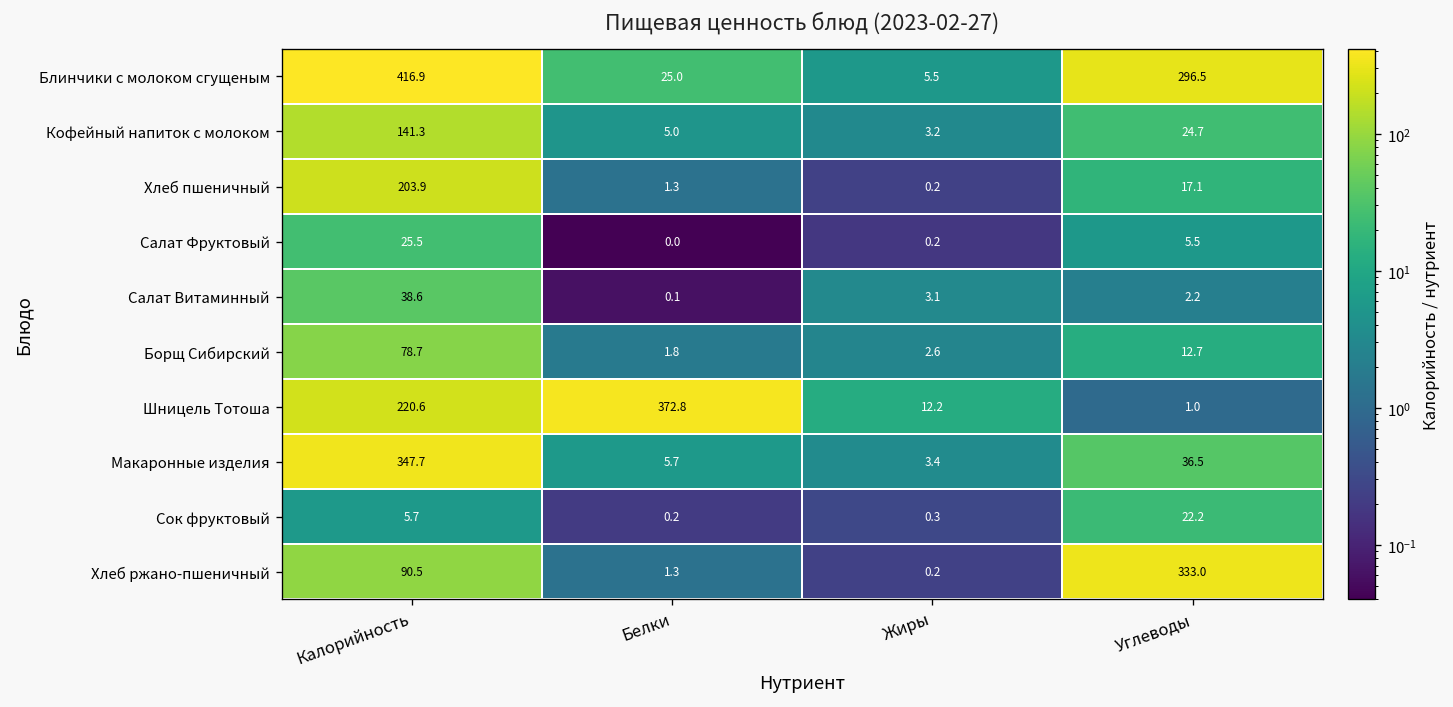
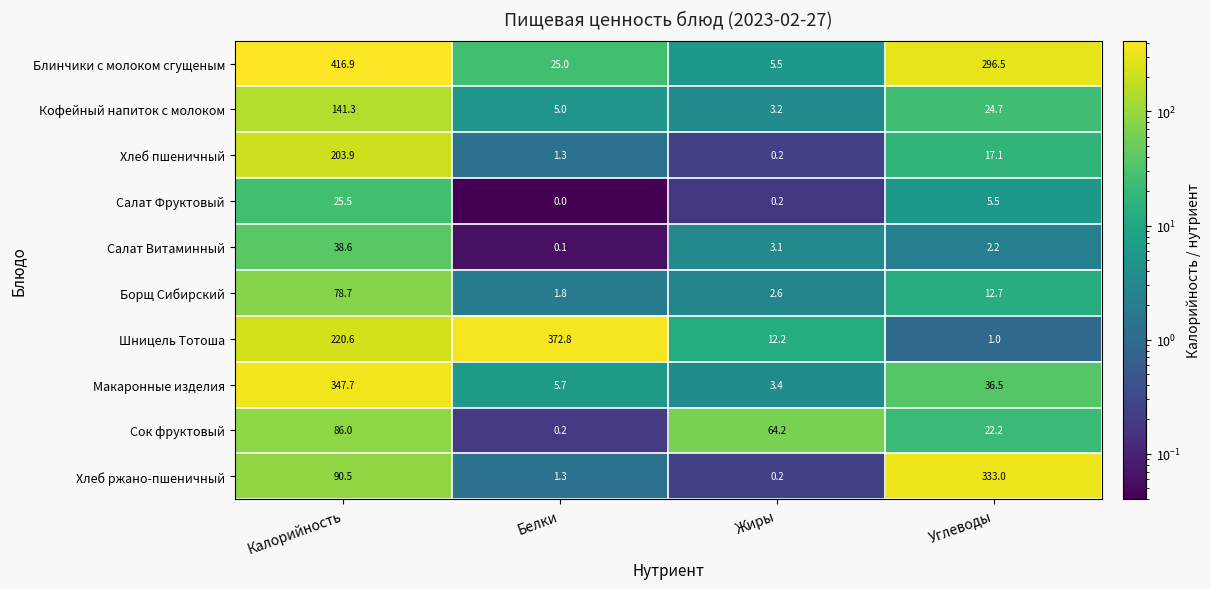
  {
    "Блинчики с молоком сгущеным": {
      "Калорийность": 416.9,
      "Белки": 25.0,
      "Жиры": 5.5,
      "Углеводы": 296.5
    },
    "Кофейный напиток с молоком": {
      "Калорийность": 141.3,
      "Белки": 5.0,
      "Жиры": 3.2,
      "Углеводы": 24.7
    },
    "Хлеб пшеничный": {
      "Калорийность": 203.9,
      "Белки": 1.3,
      "Жиры": 0.2,
      "Углеводы": 17.1
    },
    "Салат Фруктовый": {
      "Калорийность": 25.5,
      "Белки": 0.0,
      "Жиры": 0.2,
      "Углеводы": 5.5
    },
    "Салат Витаминный": {
      "Калорийность": 38.6,
      "Белки": 0.1,
      "Жиры": 3.1,
      "Углеводы": 2.2
    },
    "Борщ Сибирский": {
      "Калорийность": 78.7,
      "Белки": 1.8,
      "Жиры": 2.6,
      "Углеводы": 12.7
    },
    "Шницель Тотоша": {
      "Калорийность": 220.6,
      "Белки": 372.8,
      "Жиры": 12.2,
      "Углеводы": 1.0
    },
    "Макаронные изделия": {
      "Калорийность": 347.7,
      "Белки": 5.7,
      "Жиры": 3.4,
      "Углеводы": 36.5
    },
    "Сок фруктовый": {
-     "Калорийность": 5.7,
+     "Калорийность": 86.0,
      "Белки": 0.2,
-     "Жиры": 0.3,
+     "Жиры": 64.2,
      "Углеводы": 22.2
    },
    "Хлеб ржано-пшеничный": {
      "Калорийность": 90.5,
      "Белки": 1.3,
      "Жиры": 0.2,
      "Углеводы": 333.0
    }
  }
